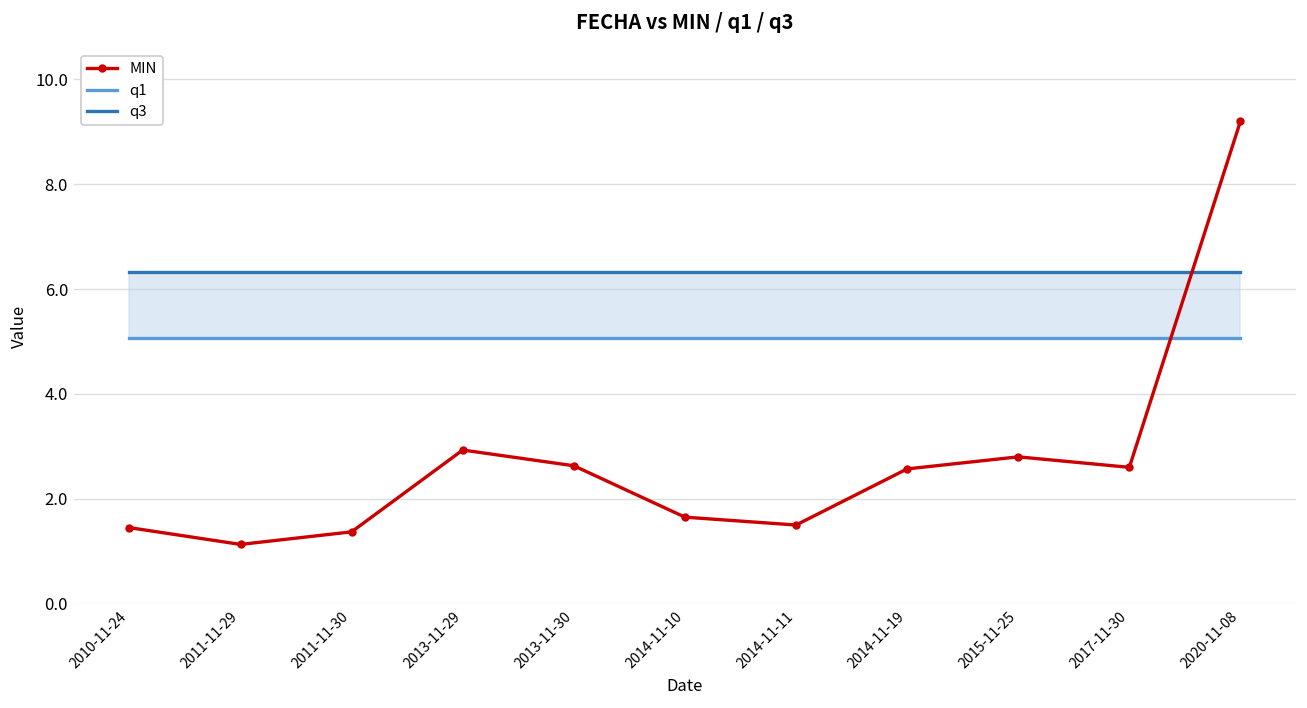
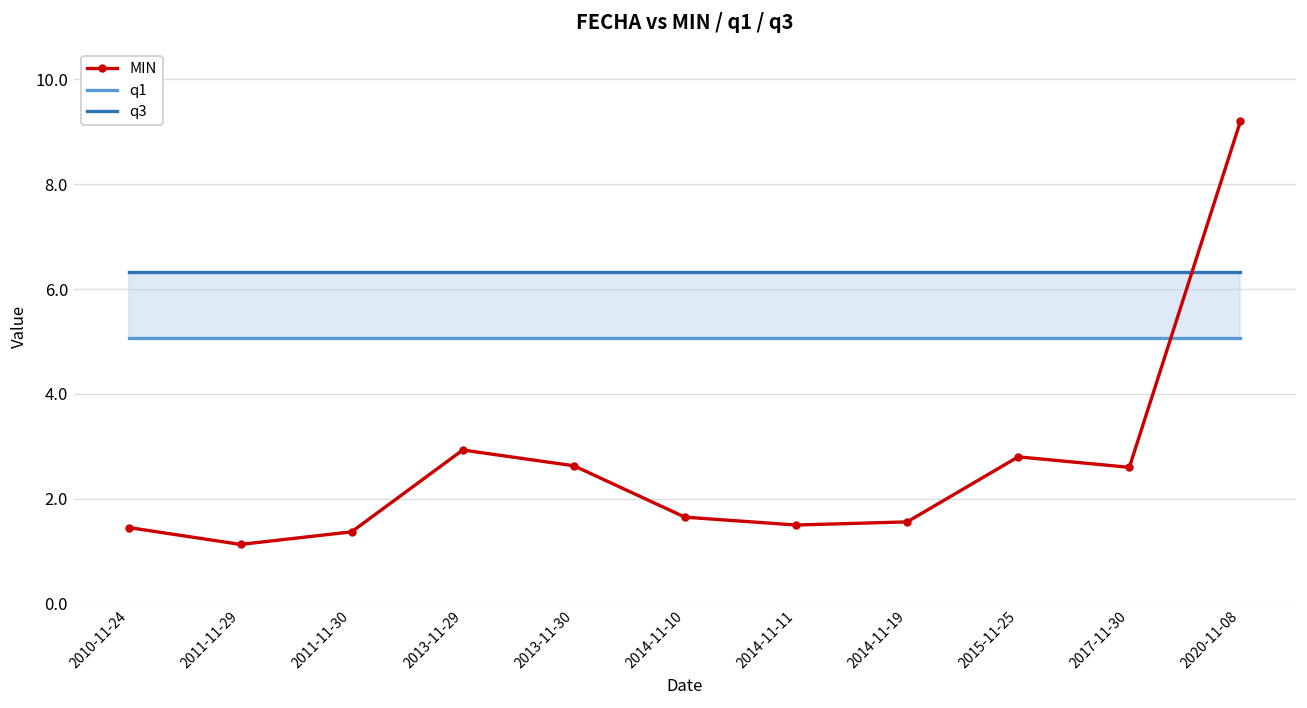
  {
    "MIN": {
      "2010-11-24": 1.5,
      "2011-11-29": 1.1,
      "2011-11-30": 1.4,
      "2013-11-29": 2.9,
      "2013-11-30": 2.6,
      "2014-11-10": 1.7,
      "2014-11-11": 1.5,
-     "2014-11-19": 2.6,
+     "2014-11-19": 1.6,
      "2015-11-25": 2.8,
      "2017-11-30": 2.6,
      "2020-11-08": 9.2
    },
    "q1": {
      "2010-11-24": 5.1,
      "2011-11-29": 5.1,
      "2011-11-30": 5.1,
      "2013-11-29": 5.1,
      "2013-11-30": 5.1,
      "2014-11-10": 5.1,
      "2014-11-11": 5.1,
      "2014-11-19": 5.1,
      "2015-11-25": 5.1,
      "2017-11-30": 5.1,
      "2020-11-08": 5.1
    },
    "q3": {
      "2010-11-24": 6.3,
      "2011-11-29": 6.3,
      "2011-11-30": 6.3,
      "2013-11-29": 6.3,
      "2013-11-30": 6.3,
      "2014-11-10": 6.3,
      "2014-11-11": 6.3,
      "2014-11-19": 6.3,
      "2015-11-25": 6.3,
      "2017-11-30": 6.3,
      "2020-11-08": 6.3
    }
  }
